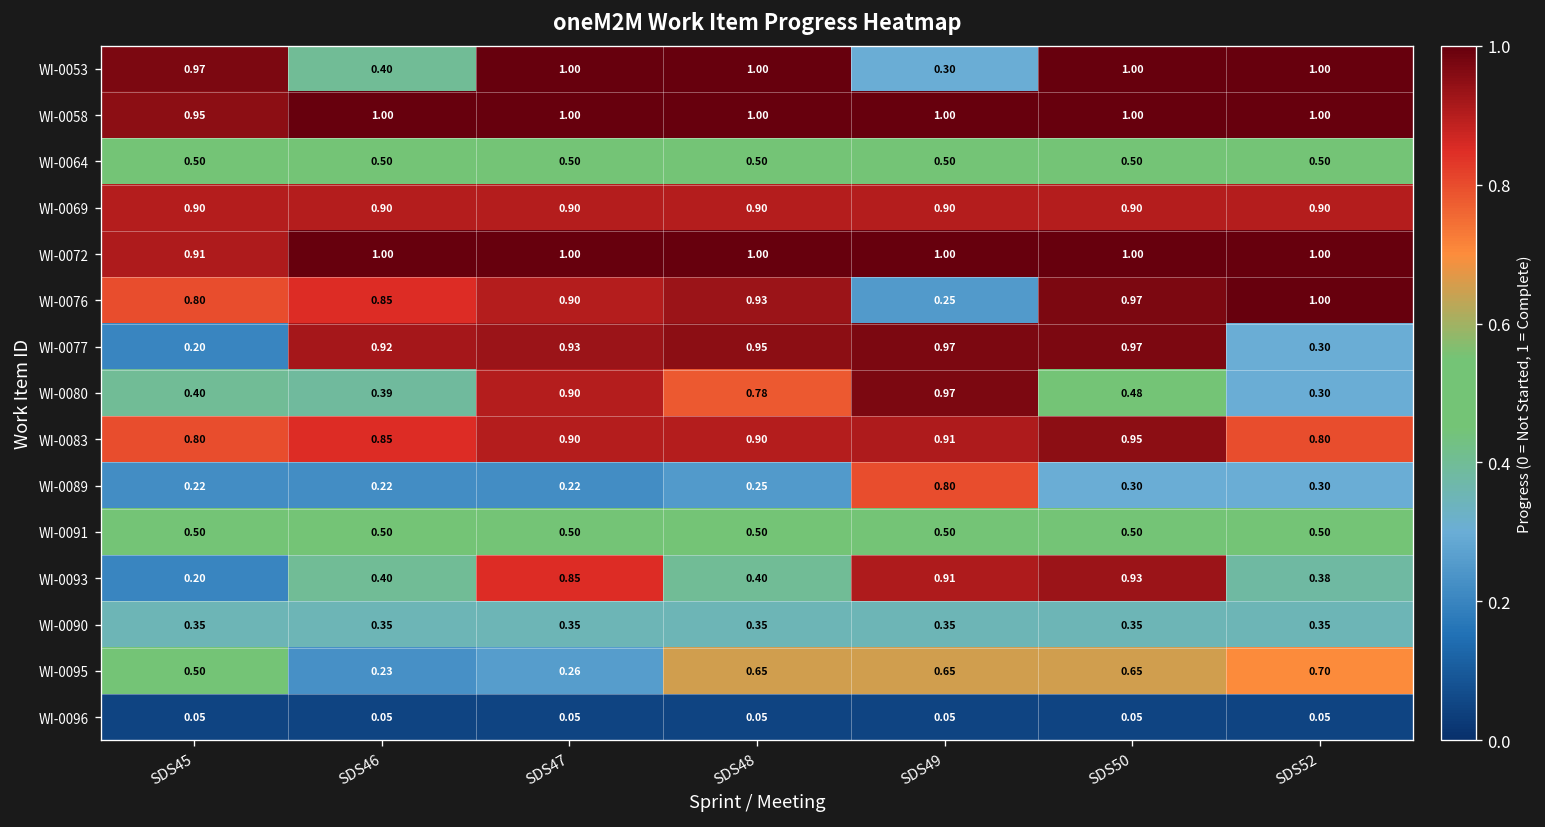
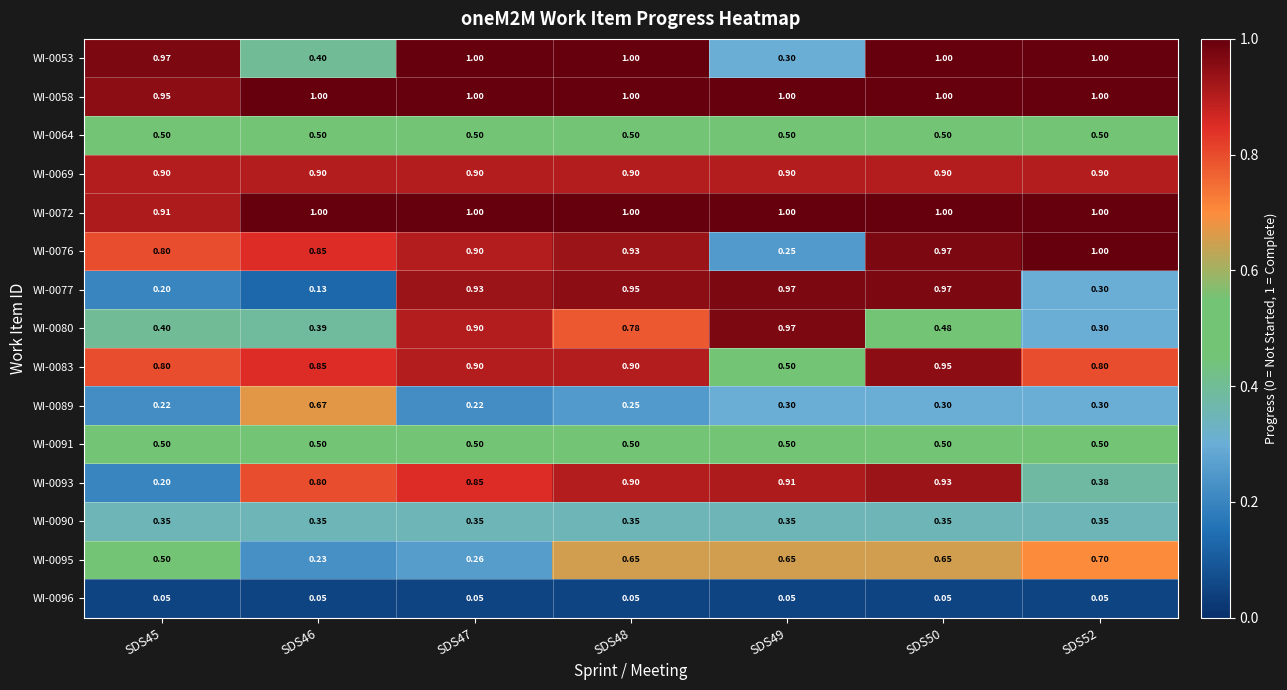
  {
    "WI-0053": {
      "SDS45": 0.97,
      "SDS46": 0.40,
      "SDS47": 1.00,
      "SDS48": 1.00,
      "SDS49": 0.30,
      "SDS50": 1.00,
      "SDS52": 1.00
    },
    "WI-0058": {
      "SDS45": 0.95,
      "SDS46": 1.00,
      "SDS47": 1.00,
      "SDS48": 1.00,
      "SDS49": 1.00,
      "SDS50": 1.00,
      "SDS52": 1.00
    },
    "WI-0064": {
      "SDS45": 0.50,
      "SDS46": 0.50,
      "SDS47": 0.50,
      "SDS48": 0.50,
      "SDS49": 0.50,
      "SDS50": 0.50,
      "SDS52": 0.50
    },
    "WI-0069": {
      "SDS45": 0.90,
      "SDS46": 0.90,
      "SDS47": 0.90,
      "SDS48": 0.90,
      "SDS49": 0.90,
      "SDS50": 0.90,
      "SDS52": 0.90
    },
    "WI-0072": {
      "SDS45": 0.91,
      "SDS46": 1.00,
      "SDS47": 1.00,
      "SDS48": 1.00,
      "SDS49": 1.00,
      "SDS50": 1.00,
      "SDS52": 1.00
    },
    "WI-0076": {
      "SDS45": 0.80,
      "SDS46": 0.85,
      "SDS47": 0.90,
      "SDS48": 0.93,
      "SDS49": 0.25,
      "SDS50": 0.97,
      "SDS52": 1.00
    },
    "WI-0077": {
      "SDS45": 0.20,
-     "SDS46": 0.92,
+     "SDS46": 0.13,
      "SDS47": 0.93,
      "SDS48": 0.95,
      "SDS49": 0.97,
      "SDS50": 0.97,
      "SDS52": 0.30
    },
    "WI-0080": {
      "SDS45": 0.40,
      "SDS46": 0.39,
      "SDS47": 0.90,
      "SDS48": 0.78,
      "SDS49": 0.97,
      "SDS50": 0.48,
      "SDS52": 0.30
    },
    "WI-0083": {
      "SDS45": 0.80,
      "SDS46": 0.85,
      "SDS47": 0.90,
      "SDS48": 0.90,
-     "SDS49": 0.91,
+     "SDS49": 0.50,
      "SDS50": 0.95,
      "SDS52": 0.80
    },
    "WI-0089": {
      "SDS45": 0.22,
-     "SDS46": 0.22,
+     "SDS46": 0.67,
      "SDS47": 0.22,
      "SDS48": 0.25,
-     "SDS49": 0.80,
+     "SDS49": 0.30,
      "SDS50": 0.30,
      "SDS52": 0.30
    },
    "WI-0091": {
      "SDS45": 0.50,
      "SDS46": 0.50,
      "SDS47": 0.50,
      "SDS48": 0.50,
      "SDS49": 0.50,
      "SDS50": 0.50,
      "SDS52": 0.50
    },
    "WI-0093": {
      "SDS45": 0.20,
-     "SDS46": 0.40,
+     "SDS46": 0.80,
      "SDS47": 0.85,
-     "SDS48": 0.40,
+     "SDS48": 0.90,
      "SDS49": 0.91,
      "SDS50": 0.93,
      "SDS52": 0.38
    },
    "WI-0090": {
      "SDS45": 0.35,
      "SDS46": 0.35,
      "SDS47": 0.35,
      "SDS48": 0.35,
      "SDS49": 0.35,
      "SDS50": 0.35,
      "SDS52": 0.35
    },
    "WI-0095": {
      "SDS45": 0.50,
      "SDS46": 0.23,
      "SDS47": 0.26,
      "SDS48": 0.65,
      "SDS49": 0.65,
      "SDS50": 0.65,
      "SDS52": 0.70
    },
    "WI-0096": {
      "SDS45": 0.05,
      "SDS46": 0.05,
      "SDS47": 0.05,
      "SDS48": 0.05,
      "SDS49": 0.05,
      "SDS50": 0.05,
      "SDS52": 0.05
    }
  }
